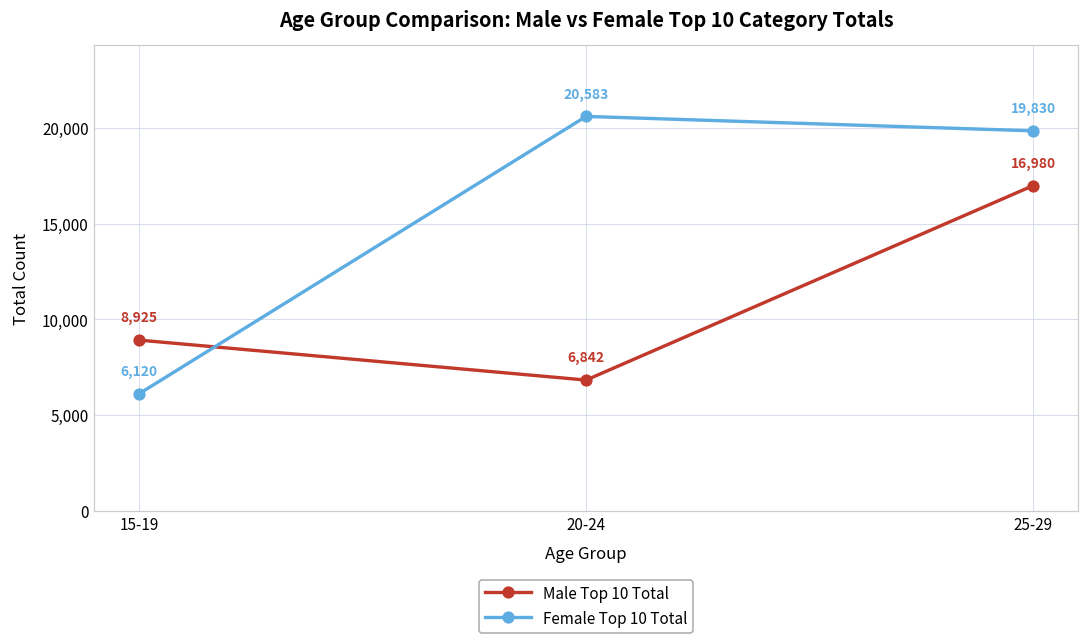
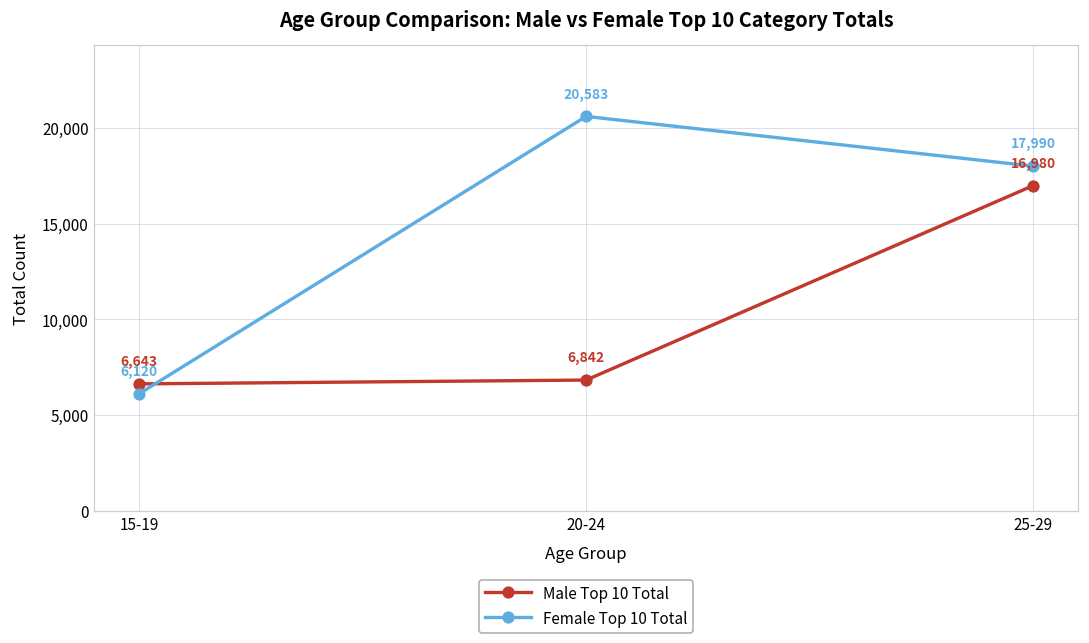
  {
    "Male Top 10 Total": {
-     "15-19": "8,925",
+     "15-19": "6,643",
      "20-24": "6,842",
      "25-29": "16,980"
    },
    "Female Top 10 Total": {
      "15-19": "6,120",
      "20-24": "20,583",
-     "25-29": "19,830"
+     "25-29": "17,990"
    }
  }
